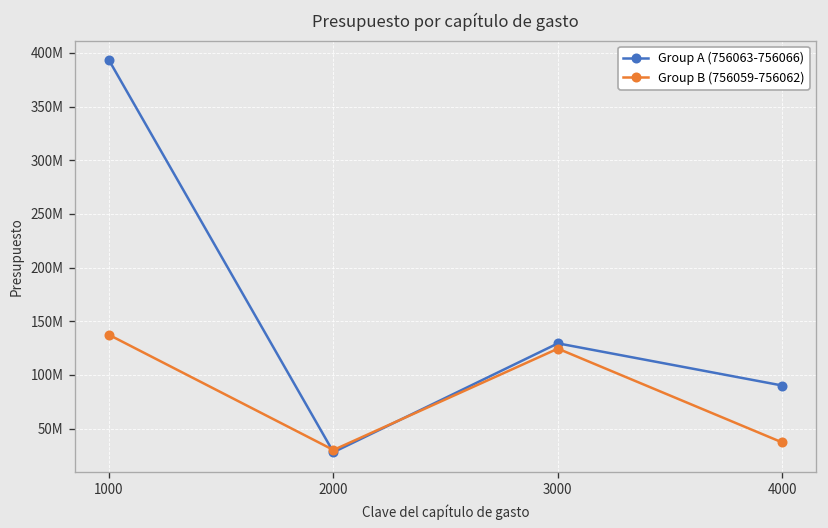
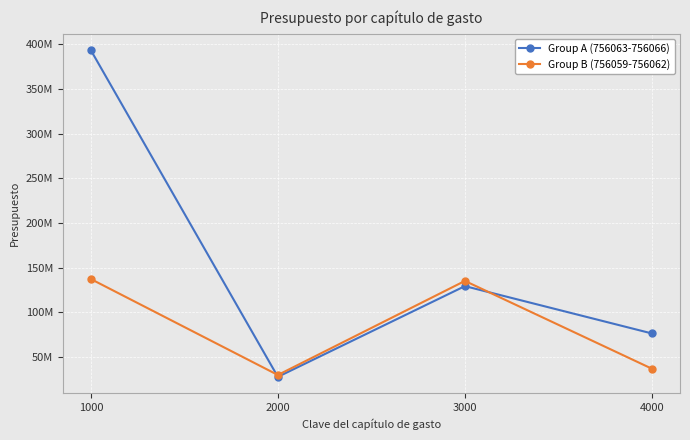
  {
    "Group A (756063-756066)": {
      "1000": 390000000,
      "3000": 130000000,
-     "4000": 90000000
+     "4000": 80000000
    },
    "Group B (756059-756062)": {
      "1000": 140000000,
-     "3000": 120000000,
+     "3000": 140000000,
      "4000": 40000000
    }
  }
